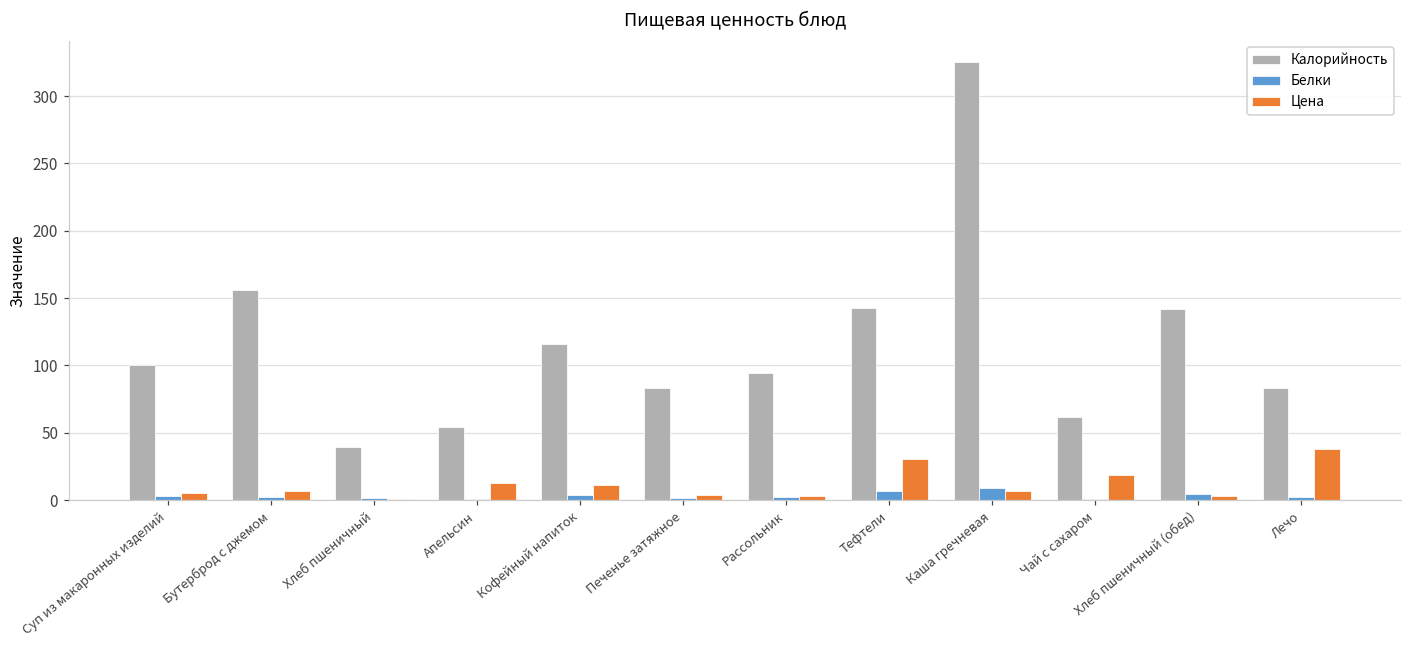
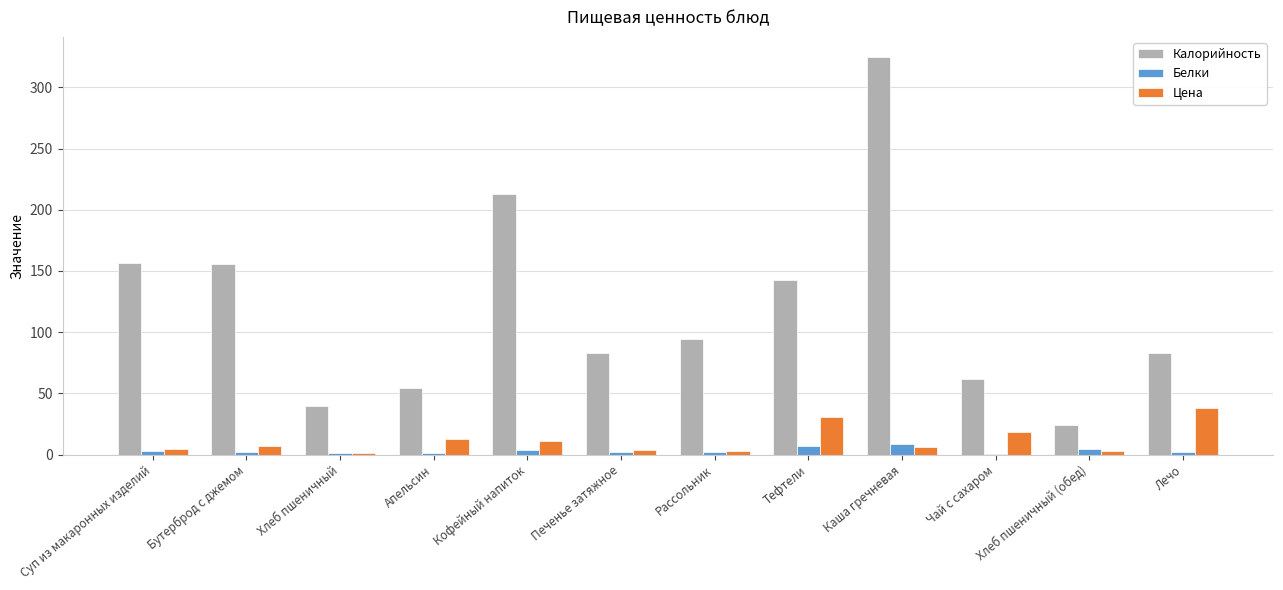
  {
    "Калорийность": {
-     "Суп из макаронных изделий": 100,
+     "Суп из макаронных изделий": 157,
      "Бутерброд с джемом": 156,
      "Хлеб пшеничный": 40,
      "Апельсин": 54,
-     "Кофейный напиток": 116,
+     "Кофейный напиток": 213,
      "Печенье затяжное": 83,
      "Рассольник": 94,
      "Тефтели": 143,
      "Каша гречневая": 325,
      "Чай с сахаром": 62,
-     "Хлеб пшеничный (обед)": 142,
+     "Хлеб пшеничный (обед)": 24,
      "Лечо": 83
    },
    "Белки": {
      "Суп из макаронных изделий": 3,
      "Бутерброд с джемом": 2,
      "Кофейный напиток": 4,
      "Рассольник": 2,
      "Тефтели": 7,
      "Каша гречневая": 9,
      "Хлеб пшеничный (обед)": 5,
      "Лечо": 2
    },
    "Цена": {
      "Суп из макаронных изделий": 5,
      "Бутерброд с джемом": 7,
      "Апельсин": 13,
      "Кофейный напиток": 11,
      "Печенье затяжное": 4,
      "Рассольник": 3,
      "Тефтели": 30,
      "Каша гречневая": 6,
      "Чай с сахаром": 19,
      "Хлеб пшеничный (обед)": 3,
      "Лечо": 38
    }
  }
